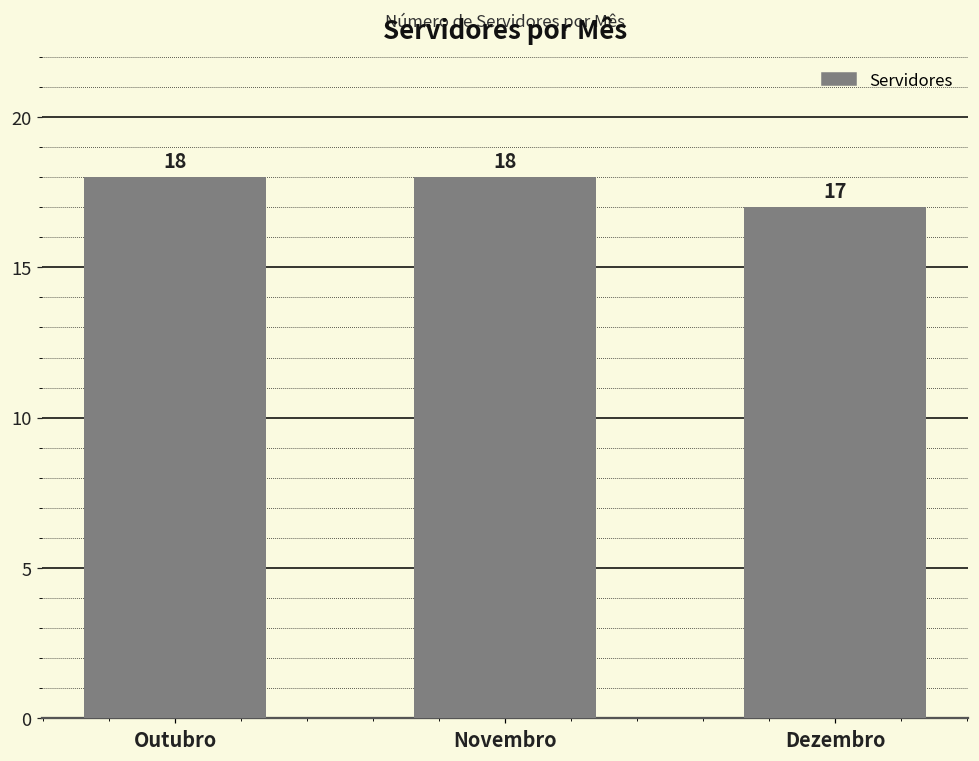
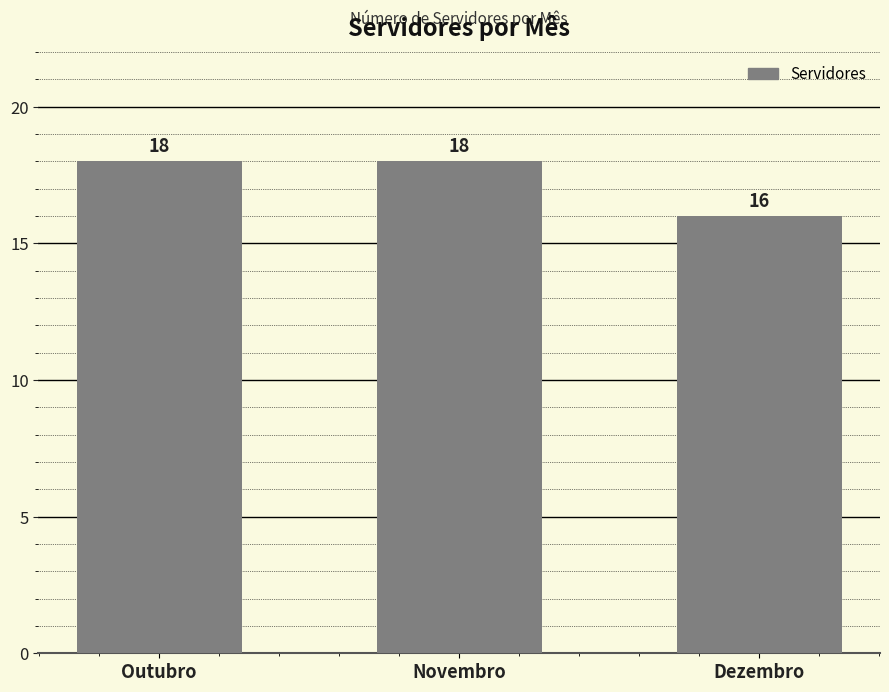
  {
    "Outubro": 18,
    "Novembro": 18,
-   "Dezembro": 17
+   "Dezembro": 16
  }
